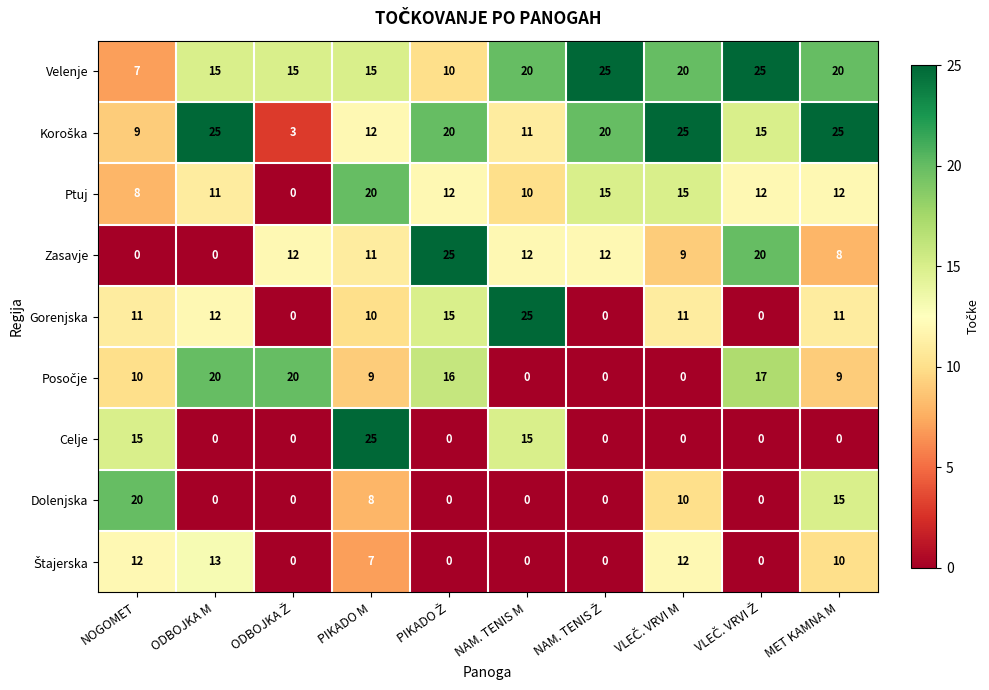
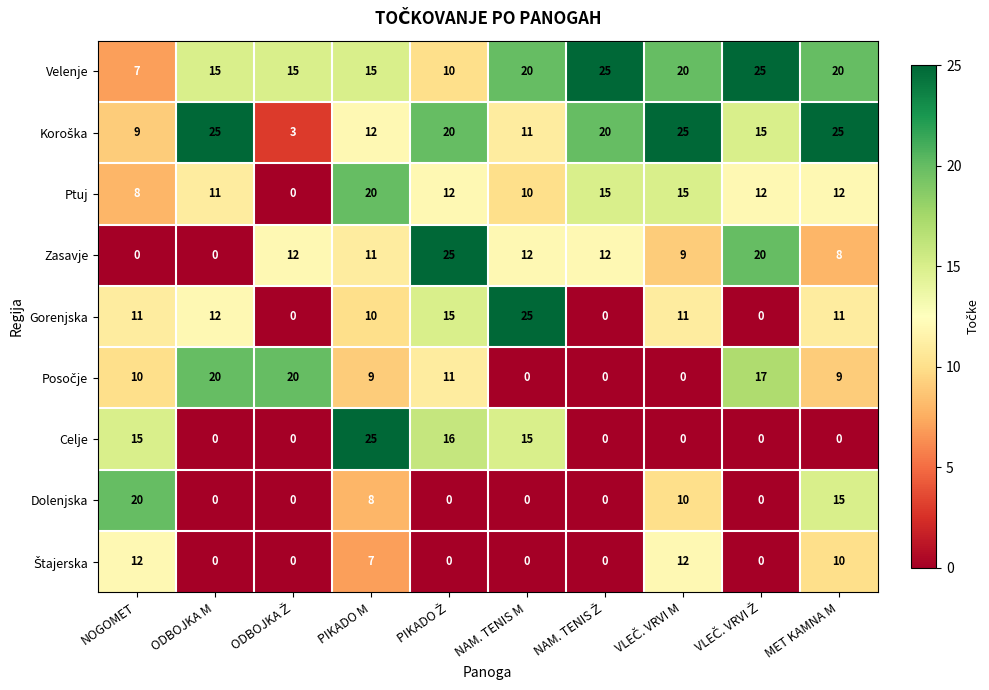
  {
    "Velenje": {
      "NOGOMET": 7,
      "ODBOJKA M": 15,
      "ODBOJKA Ž": 15,
      "PIKADO M": 15,
      "PIKADO Ž": 10,
      "NAM. TENIS M": 20,
      "NAM. TENIS Ž": 25,
      "VLEČ. VRVI M": 20,
      "VLEČ. VRVI Ž": 25,
      "MET KAMNA M": 20
    },
    "Koroška": {
      "NOGOMET": 9,
      "ODBOJKA M": 25,
      "ODBOJKA Ž": 3,
      "PIKADO M": 12,
      "PIKADO Ž": 20,
      "NAM. TENIS M": 11,
      "NAM. TENIS Ž": 20,
      "VLEČ. VRVI M": 25,
      "VLEČ. VRVI Ž": 15,
      "MET KAMNA M": 25
    },
    "Ptuj": {
      "NOGOMET": 8,
      "ODBOJKA M": 11,
      "ODBOJKA Ž": 0,
      "PIKADO M": 20,
      "PIKADO Ž": 12,
      "NAM. TENIS M": 10,
      "NAM. TENIS Ž": 15,
      "VLEČ. VRVI M": 15,
      "VLEČ. VRVI Ž": 12,
      "MET KAMNA M": 12
    },
    "Zasavje": {
      "NOGOMET": 0,
      "ODBOJKA M": 0,
      "ODBOJKA Ž": 12,
      "PIKADO M": 11,
      "PIKADO Ž": 25,
      "NAM. TENIS M": 12,
      "NAM. TENIS Ž": 12,
      "VLEČ. VRVI M": 9,
      "VLEČ. VRVI Ž": 20,
      "MET KAMNA M": 8
    },
    "Gorenjska": {
      "NOGOMET": 11,
      "ODBOJKA M": 12,
      "ODBOJKA Ž": 0,
      "PIKADO M": 10,
      "PIKADO Ž": 15,
      "NAM. TENIS M": 25,
      "NAM. TENIS Ž": 0,
      "VLEČ. VRVI M": 11,
      "VLEČ. VRVI Ž": 0,
      "MET KAMNA M": 11
    },
    "Posočje": {
      "NOGOMET": 10,
      "ODBOJKA M": 20,
      "ODBOJKA Ž": 20,
      "PIKADO M": 9,
-     "PIKADO Ž": 16,
+     "PIKADO Ž": 11,
      "NAM. TENIS M": 0,
      "NAM. TENIS Ž": 0,
      "VLEČ. VRVI M": 0,
      "VLEČ. VRVI Ž": 17,
      "MET KAMNA M": 9
    },
    "Celje": {
      "NOGOMET": 15,
      "ODBOJKA M": 0,
      "ODBOJKA Ž": 0,
      "PIKADO M": 25,
-     "PIKADO Ž": 0,
+     "PIKADO Ž": 16,
      "NAM. TENIS M": 15,
      "NAM. TENIS Ž": 0,
      "VLEČ. VRVI M": 0,
      "VLEČ. VRVI Ž": 0,
      "MET KAMNA M": 0
    },
    "Dolenjska": {
      "NOGOMET": 20,
      "ODBOJKA M": 0,
      "ODBOJKA Ž": 0,
      "PIKADO M": 8,
      "PIKADO Ž": 0,
      "NAM. TENIS M": 0,
      "NAM. TENIS Ž": 0,
      "VLEČ. VRVI M": 10,
      "VLEČ. VRVI Ž": 0,
      "MET KAMNA M": 15
    },
    "Štajerska": {
      "NOGOMET": 12,
-     "ODBOJKA M": 13,
+     "ODBOJKA M": 0,
      "ODBOJKA Ž": 0,
      "PIKADO M": 7,
      "PIKADO Ž": 0,
      "NAM. TENIS M": 0,
      "NAM. TENIS Ž": 0,
      "VLEČ. VRVI M": 12,
      "VLEČ. VRVI Ž": 0,
      "MET KAMNA M": 10
    }
  }
